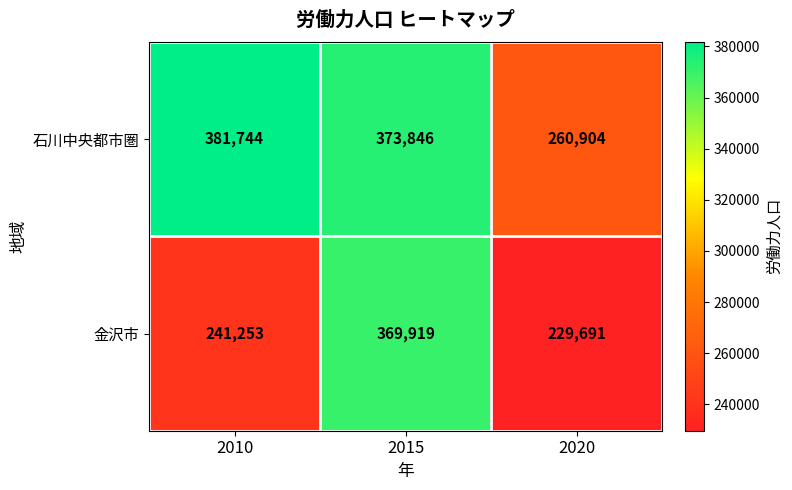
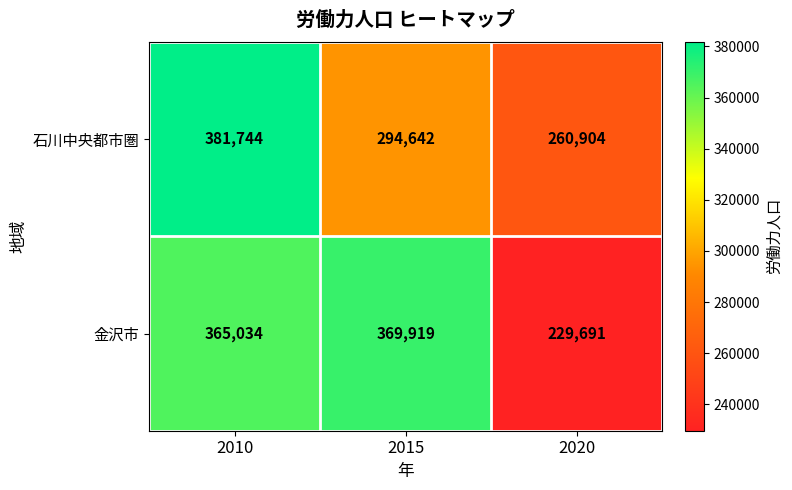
  {
    "石川中央都市圏": {
      "2010": "381,744",
-     "2015": "373,846",
+     "2015": "294,642",
      "2020": "260,904"
    },
    "金沢市": {
-     "2010": "241,253",
+     "2010": "365,034",
      "2015": "369,919",
      "2020": "229,691"
    }
  }
